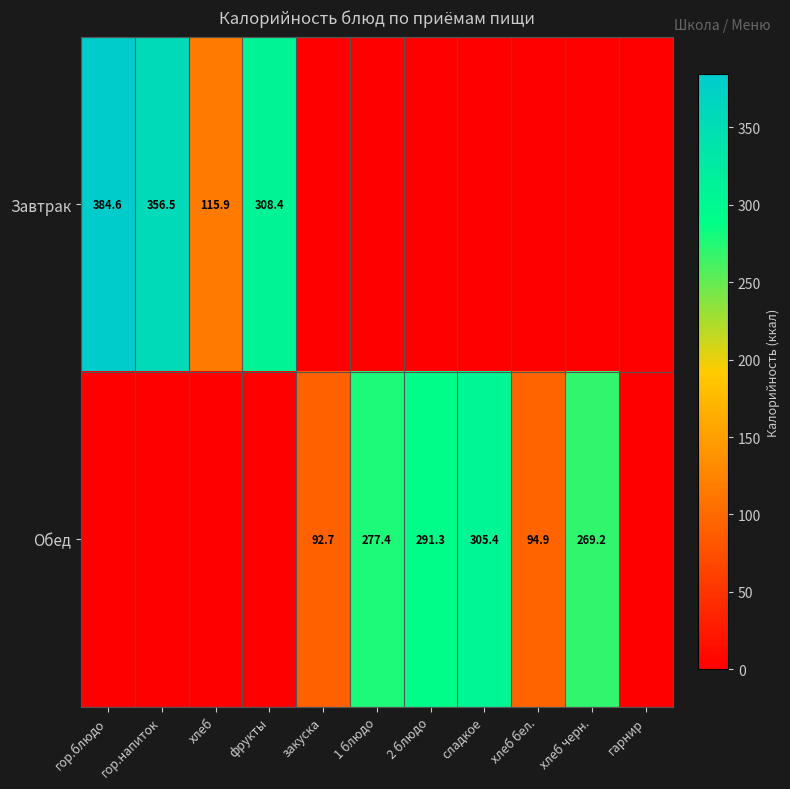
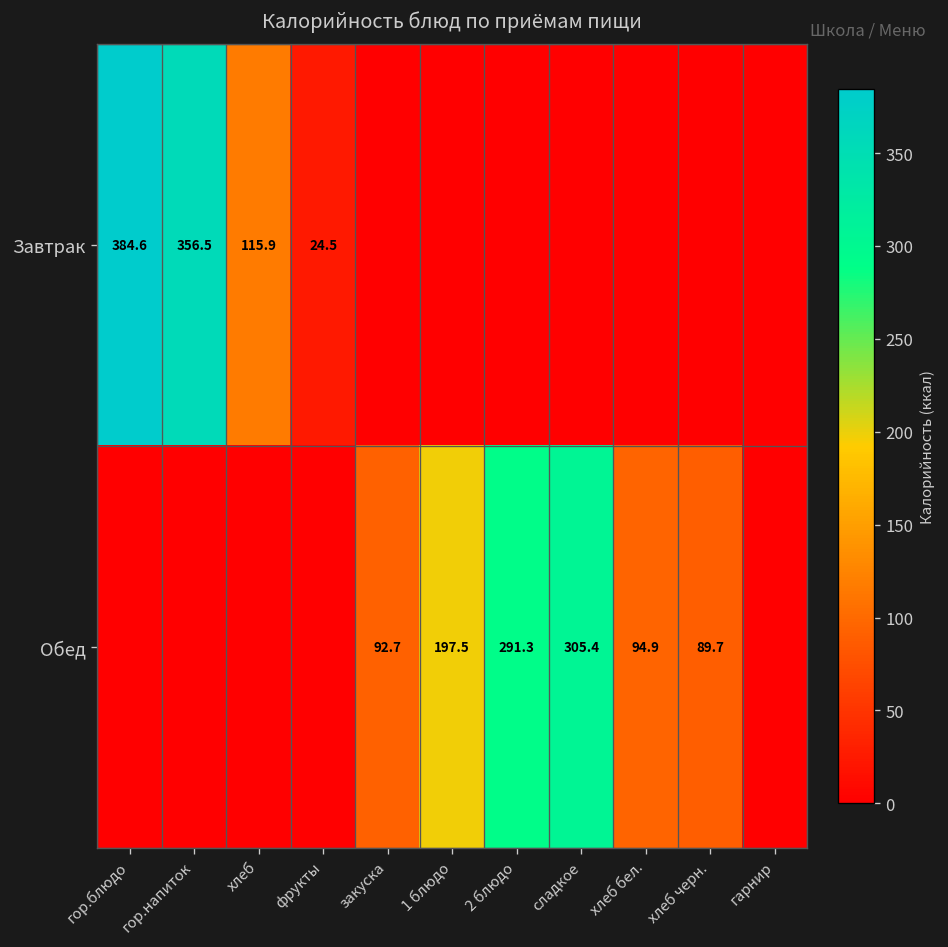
  {
    "Завтрак": {
      "гор.блюдо": 384.6,
      "гор.напиток": 356.5,
      "хлеб": 115.9,
-     "фрукты": 308.4
+     "фрукты": 24.5
    },
    "Обед": {
      "закуска": 92.7,
-     "1 блюдо": 277.4,
+     "1 блюдо": 197.5,
      "2 блюдо": 291.3,
      "сладкое": 305.4,
      "хлеб бел.": 94.9,
-     "хлеб черн.": 269.2
+     "хлеб черн.": 89.7
    }
  }
